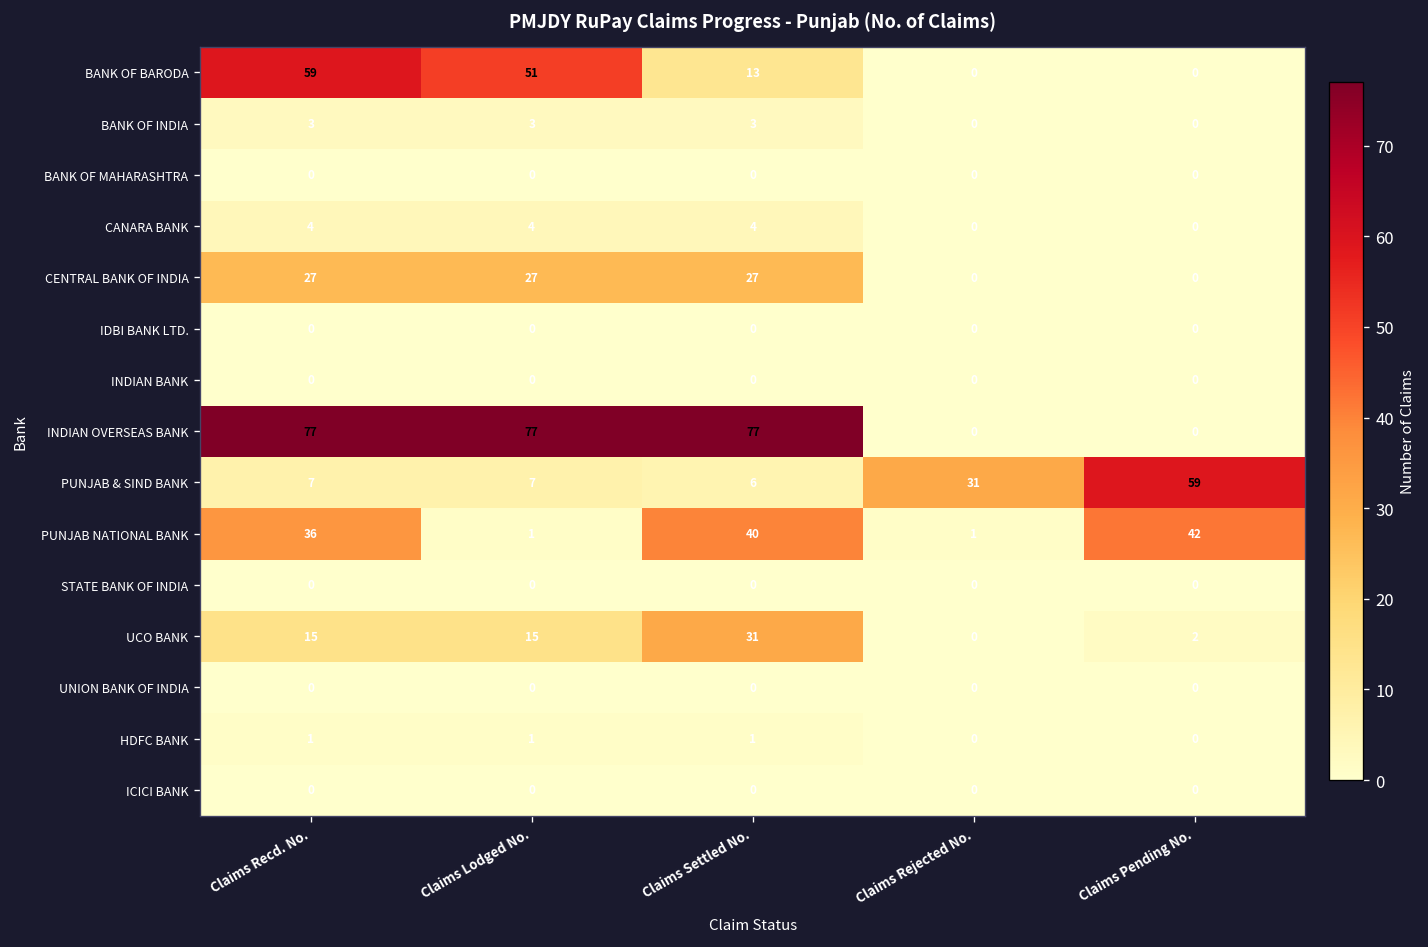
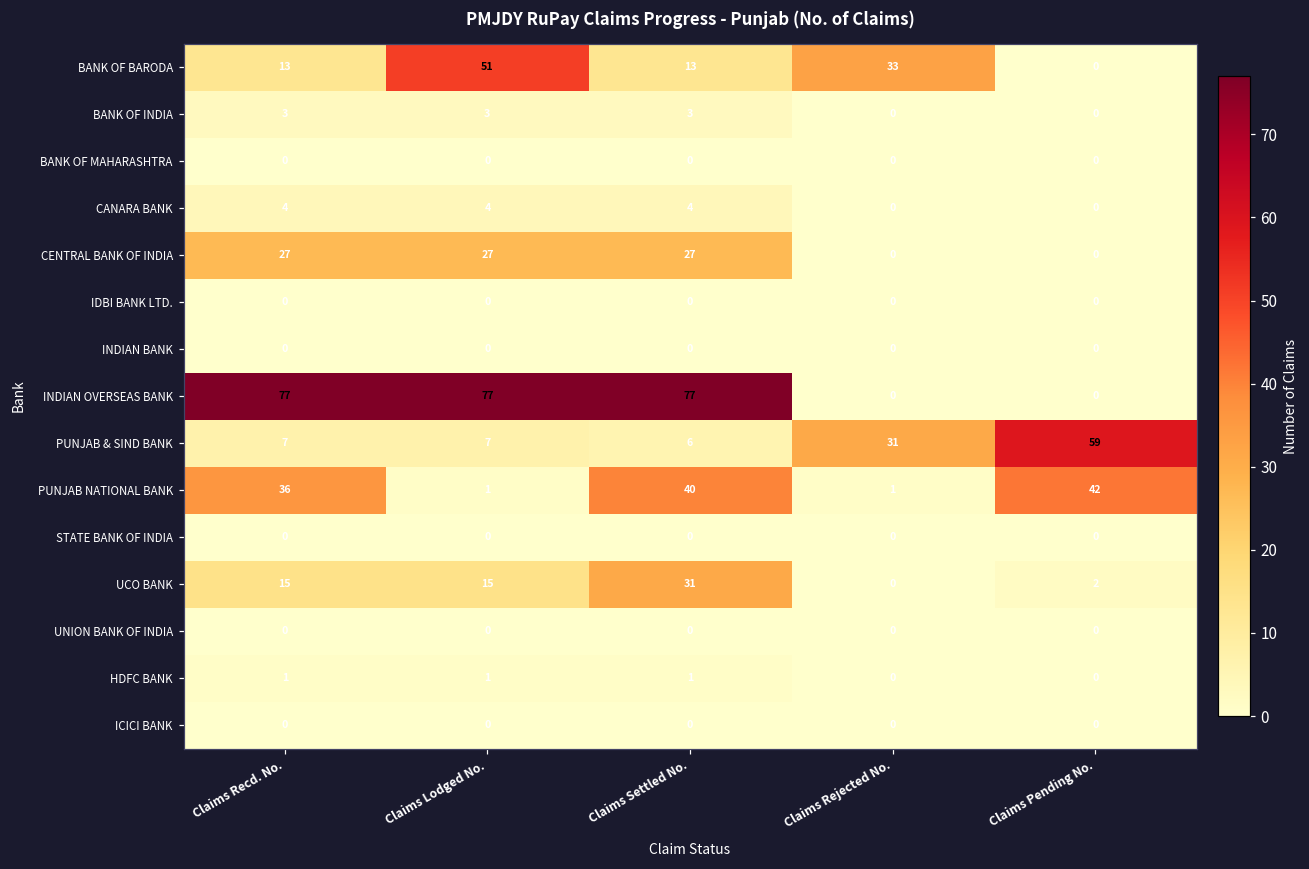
  {
    "BANK OF BARODA": {
-     "Claims Recd. No.": 59,
+     "Claims Recd. No.": 13,
      "Claims Lodged No.": 51,
      "Claims Settled No.": 13,
-     "Claims Rejected No.": 0,
+     "Claims Rejected No.": 33,
      "Claims Pending No.": 0
    },
    "BANK OF INDIA": {
      "Claims Recd. No.": 3,
      "Claims Lodged No.": 3,
      "Claims Settled No.": 3,
      "Claims Rejected No.": 0,
      "Claims Pending No.": 0
    },
    "BANK OF MAHARASHTRA": {
      "Claims Lodged No.": 0,
      "Claims Settled No.": 0,
      "Claims Rejected No.": 0,
      "Claims Pending No.": 0
    },
    "CANARA BANK": {
      "Claims Recd. No.": 4,
      "Claims Lodged No.": 4,
      "Claims Settled No.": 4,
      "Claims Rejected No.": 0,
      "Claims Pending No.": 0
    },
    "CENTRAL BANK OF INDIA": {
      "Claims Recd. No.": 27,
      "Claims Lodged No.": 27,
      "Claims Settled No.": 27,
      "Claims Rejected No.": 0,
      "Claims Pending No.": 0
    },
    "IDBI BANK LTD.": {
      "Claims Lodged No.": 0,
      "Claims Settled No.": 0,
      "Claims Rejected No.": 0,
      "Claims Pending No.": 0
    },
    "INDIAN BANK": {
      "Claims Lodged No.": 0,
      "Claims Settled No.": 0,
      "Claims Rejected No.": 0,
      "Claims Pending No.": 0
    },
    "INDIAN OVERSEAS BANK": {
      "Claims Recd. No.": 77,
      "Claims Lodged No.": 77,
      "Claims Settled No.": 77,
      "Claims Rejected No.": 0,
      "Claims Pending No.": 0
    },
    "PUNJAB & SIND BANK": {
      "Claims Recd. No.": 7,
      "Claims Lodged No.": 7,
      "Claims Settled No.": 6,
      "Claims Rejected No.": 31,
      "Claims Pending No.": 59
    },
    "PUNJAB NATIONAL BANK": {
      "Claims Recd. No.": 36,
      "Claims Lodged No.": 1,
      "Claims Settled No.": 40,
      "Claims Rejected No.": 1,
      "Claims Pending No.": 42
    },
    "STATE BANK OF INDIA": {
      "Claims Lodged No.": 0,
      "Claims Settled No.": 0,
      "Claims Rejected No.": 0,
      "Claims Pending No.": 0
    },
    "UCO BANK": {
      "Claims Recd. No.": 15,
      "Claims Lodged No.": 15,
      "Claims Settled No.": 31,
      "Claims Rejected No.": 0,
      "Claims Pending No.": 2
    },
    "UNION BANK OF INDIA": {
      "Claims Lodged No.": 0,
      "Claims Settled No.": 0,
      "Claims Rejected No.": 0,
      "Claims Pending No.": 0
    },
    "HDFC BANK": {
      "Claims Recd. No.": 1,
      "Claims Lodged No.": 1,
      "Claims Settled No.": 1,
      "Claims Rejected No.": 0,
      "Claims Pending No.": 0
    },
    "ICICI BANK": {
      "Claims Lodged No.": 0,
      "Claims Settled No.": 0,
      "Claims Rejected No.": 0,
      "Claims Pending No.": 0
    }
  }
